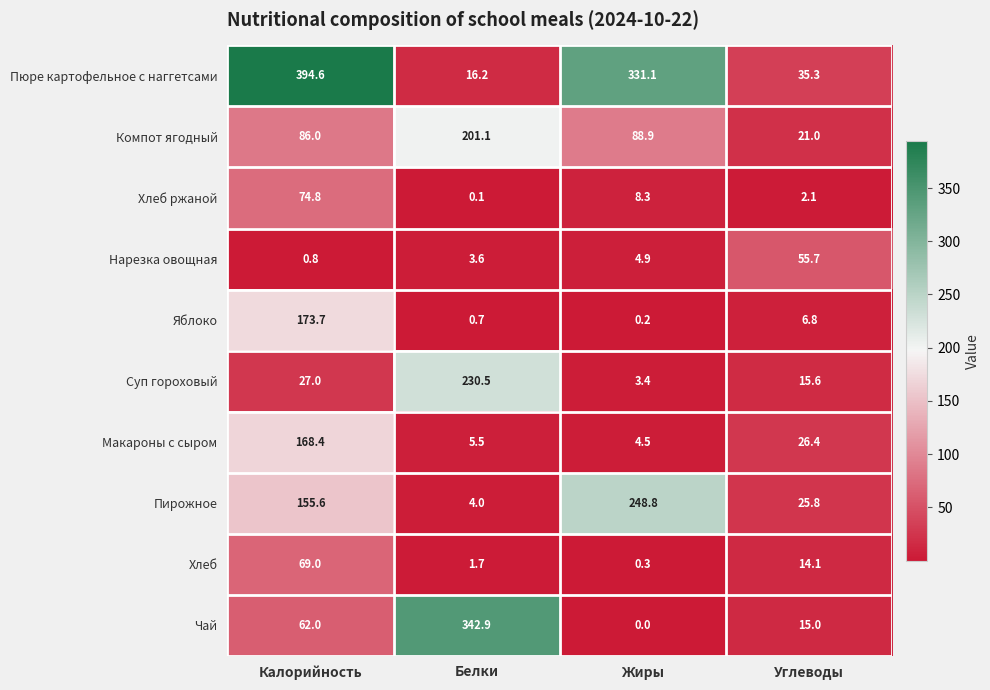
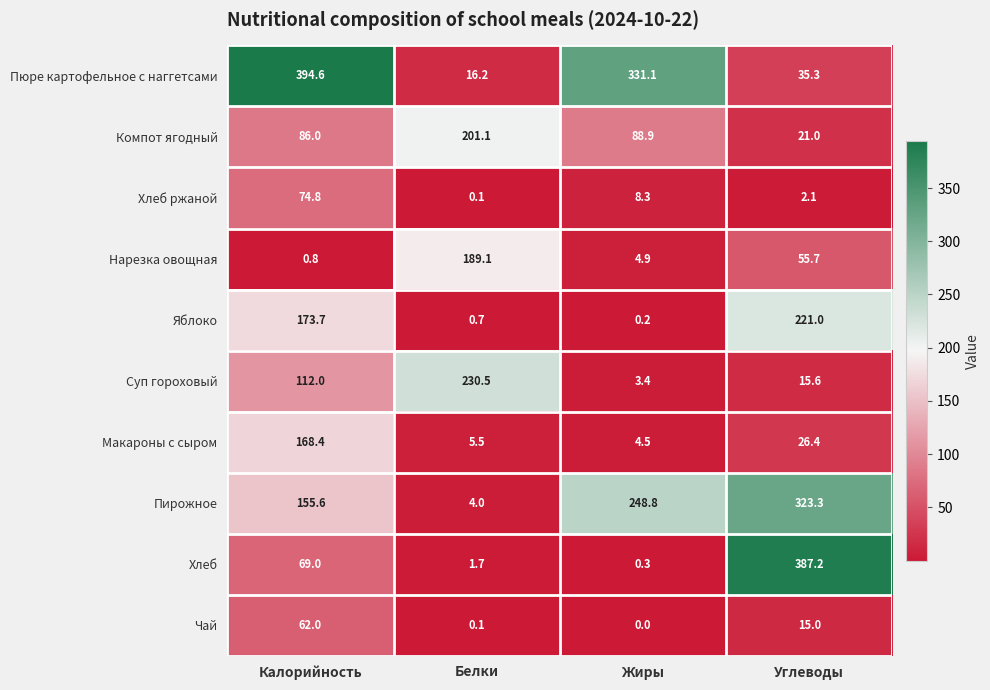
  {
    "Пюре картофельное с наггетсами": {
      "Калорийность": 394.6,
      "Белки": 16.2,
      "Жиры": 331.1,
      "Углеводы": 35.3
    },
    "Компот ягодный": {
      "Калорийность": 86.0,
      "Белки": 201.1,
      "Жиры": 88.9,
      "Углеводы": 21.0
    },
    "Хлеб ржаной": {
      "Калорийность": 74.8,
      "Белки": 0.1,
      "Жиры": 8.3,
      "Углеводы": 2.1
    },
    "Нарезка овощная": {
      "Калорийность": 0.8,
-     "Белки": 3.6,
+     "Белки": 189.1,
      "Жиры": 4.9,
      "Углеводы": 55.7
    },
    "Яблоко": {
      "Калорийность": 173.7,
      "Белки": 0.7,
      "Жиры": 0.2,
-     "Углеводы": 6.8
+     "Углеводы": 221.0
    },
    "Суп гороховый": {
-     "Калорийность": 27.0,
+     "Калорийность": 112.0,
      "Белки": 230.5,
      "Жиры": 3.4,
      "Углеводы": 15.6
    },
    "Макароны с сыром": {
      "Калорийность": 168.4,
      "Белки": 5.5,
      "Жиры": 4.5,
      "Углеводы": 26.4
    },
    "Пирожное": {
      "Калорийность": 155.6,
      "Белки": 4.0,
      "Жиры": 248.8,
-     "Углеводы": 25.8
+     "Углеводы": 323.3
    },
    "Хлеб": {
      "Калорийность": 69.0,
      "Белки": 1.7,
      "Жиры": 0.3,
-     "Углеводы": 14.1
+     "Углеводы": 387.2
    },
    "Чай": {
      "Калорийность": 62.0,
-     "Белки": 342.9,
+     "Белки": 0.1,
      "Жиры": 0.0,
      "Углеводы": 15.0
    }
  }
